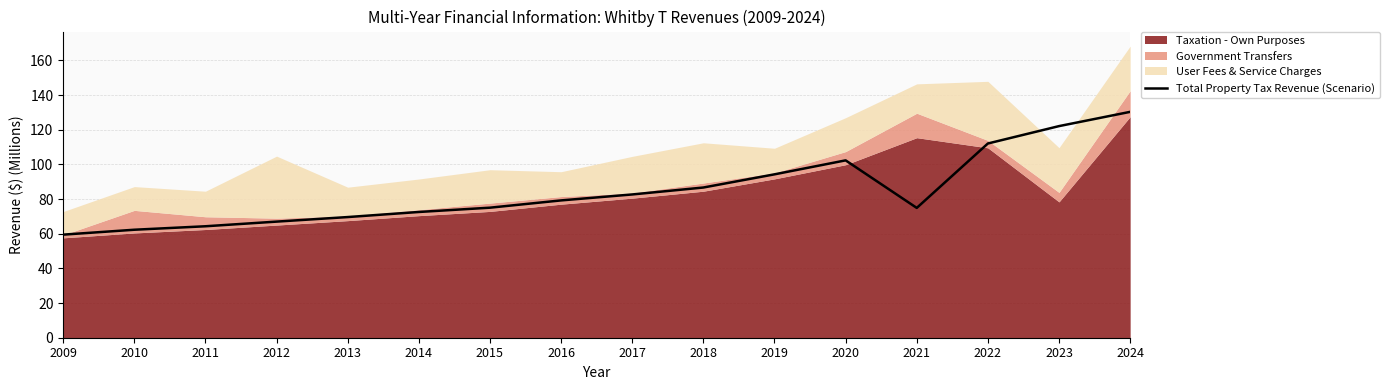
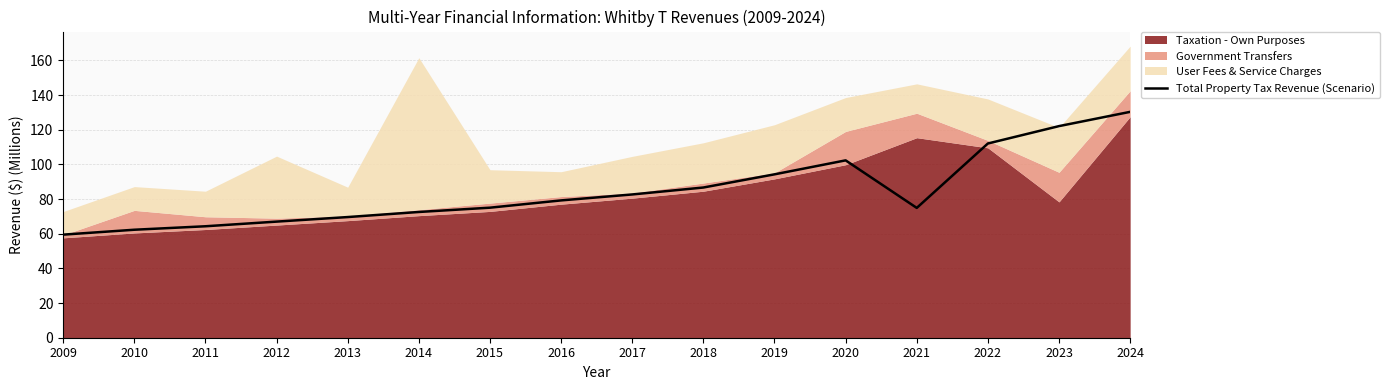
  {
    "Taxation - Own Purposes": {
      "2009": 58,
      "2010": 60,
      "2011": 62,
      "2012": 65,
      "2013": 68,
      "2014": 70,
      "2015": 73,
      "2016": 77,
      "2017": 81,
      "2018": 85,
      "2019": 92,
      "2020": 100,
      "2021": 115,
      "2022": 110,
      "2023": 78,
      "2024": 128
    },
    "Total Property Tax Revenue (Scenario)": {
      "2010": 62,
      "2011": 64,
      "2012": 67,
      "2015": 75,
      "2016": 79,
      "2018": 87,
      "2020": 102,
      "2021": 75,
      "2022": 112,
      "2024": 130
    },
    "Government Transfers": {
      "2010": 13,
      "2011": 7,
      "2012": 4,
      "2015": 5,
      "2016": 4,
      "2018": 5,
-     "2020": 8,
+     "2020": 19,
      "2021": 14,
      "2022": 4,
-     "2023": 5,
+     "2023": 17,
      "2024": 15
    },
    "User Fees & Service Charges": {
      "2009": 13,
      "2010": 14,
      "2011": 15,
      "2012": 36,
      "2013": 17,
-     "2014": 18,
+     "2014": 88,
      "2015": 19,
      "2016": 14,
      "2017": 21,
      "2018": 23,
-     "2019": 14,
+     "2019": 28,
      "2020": 20,
      "2021": 17,
-     "2022": 34,
+     "2022": 24,
      "2024": 26
    }
  }
